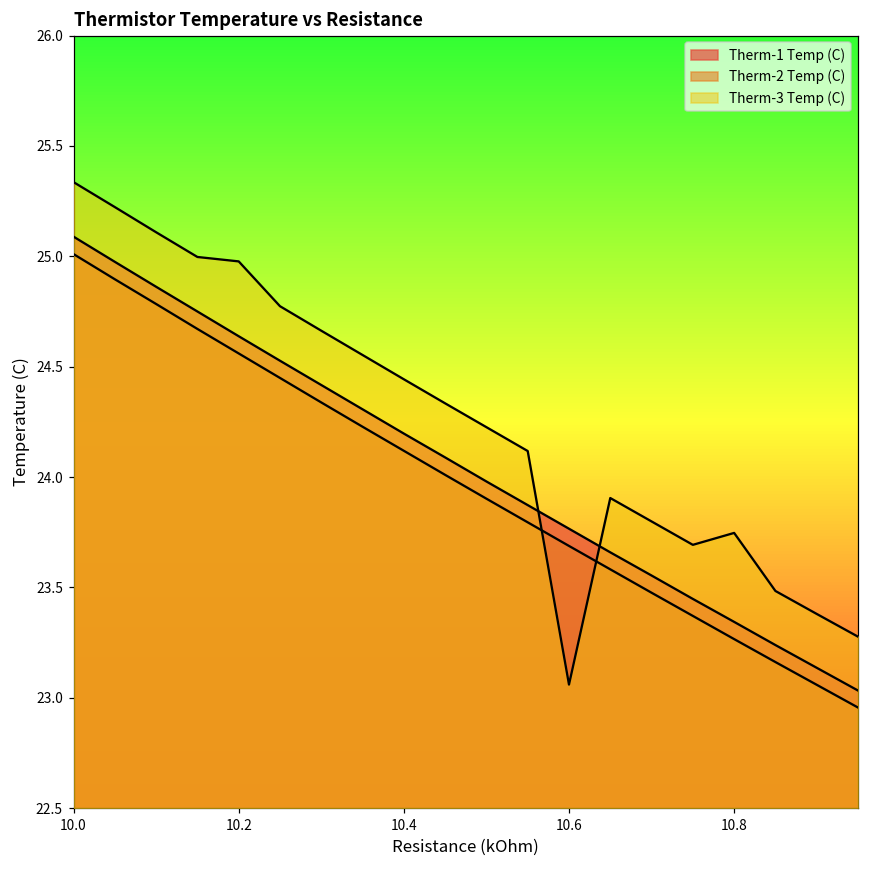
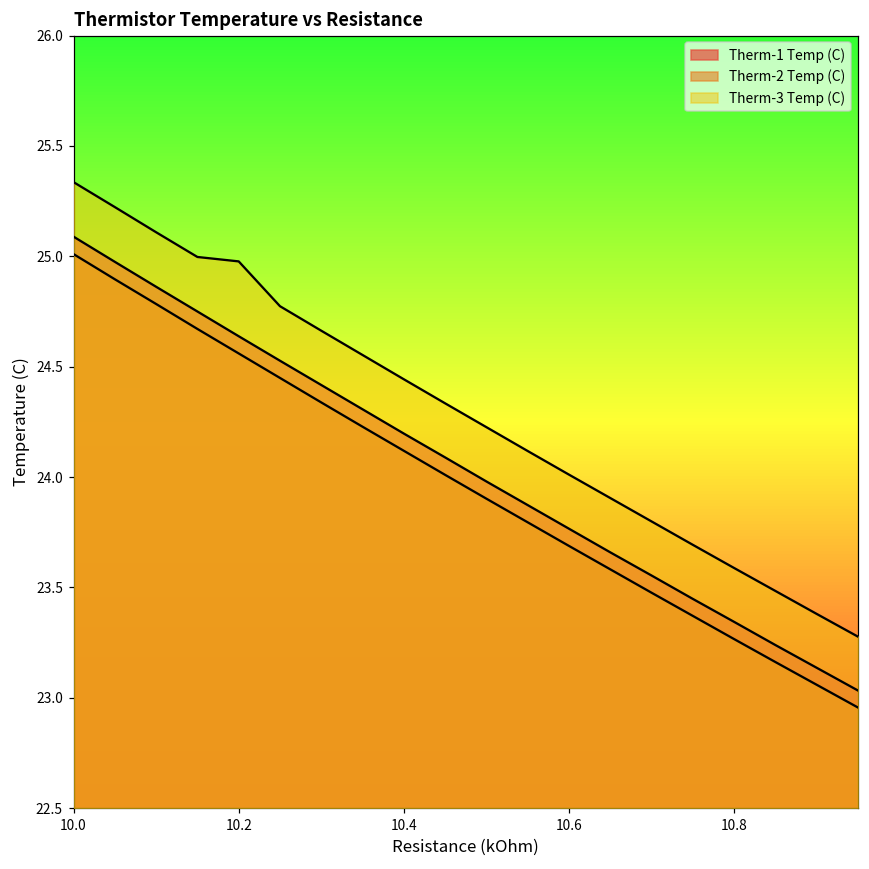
  {
    "Therm-3 Temp (C)": {
      "10.0": 25.34,
      "10.2": 24.98,
      "10.4": 24.44,
-     "10.6": 23.06,
-     "10.8": 23.75
+     "10.6": 24.01,
+     "10.8": 23.59
    }
  }
